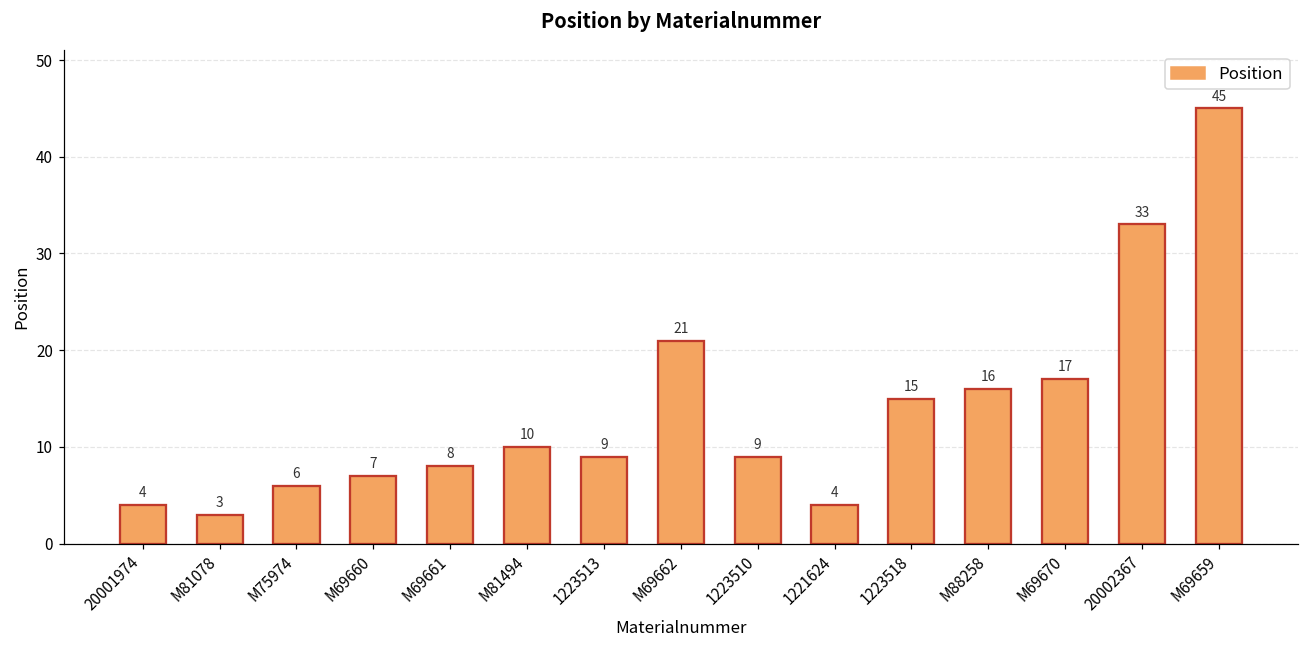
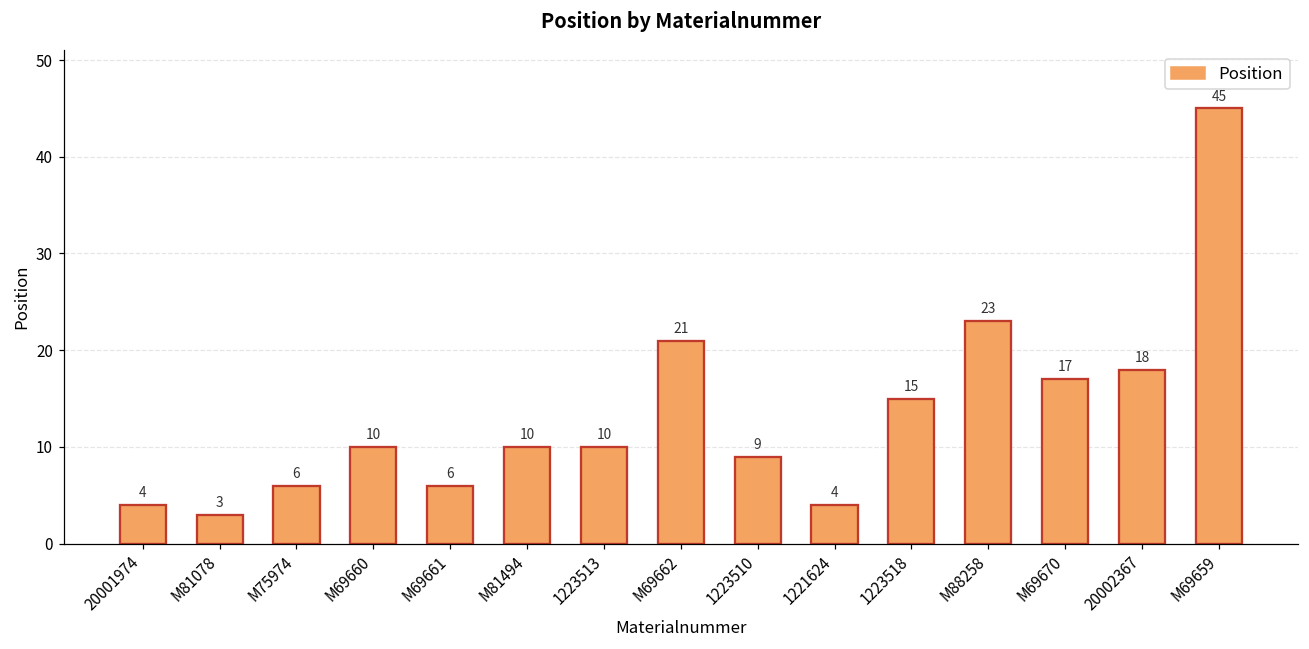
  {
    "20001974": 4,
    "M81078": 3,
    "M75974": 6,
-   "M69660": 7,
-   "M69661": 8,
+   "M69660": 10,
+   "M69661": 6,
    "M81494": 10,
-   "1223513": 9,
+   "1223513": 10,
    "M69662": 21,
    "1223510": 9,
    "1221624": 4,
    "1223518": 15,
-   "M88258": 16,
+   "M88258": 23,
    "M69670": 17,
-   "20002367": 33,
+   "20002367": 18,
    "M69659": 45
  }
